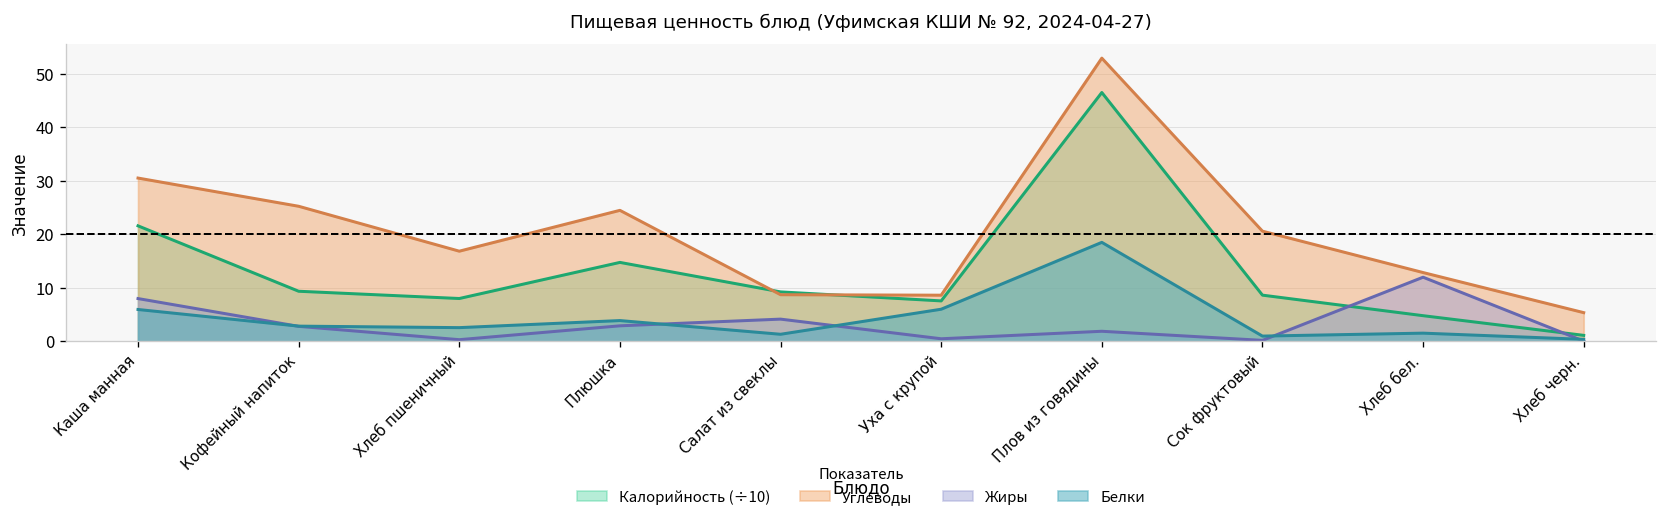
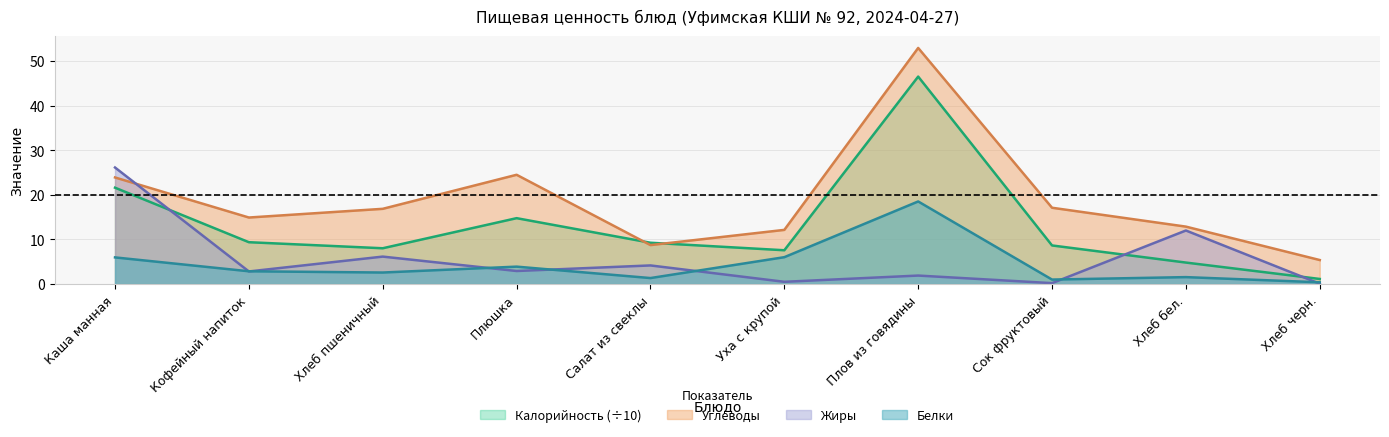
  {
    "Углеводы": {
-     "Каша манная": 31,
-     "Кофейный напиток": 25,
+     "Каша манная": 24,
+     "Кофейный напиток": 15,
      "Хлеб пшеничный": 17,
      "Плюшка": 24,
-     "Уха с крупой": 9,
+     "Уха с крупой": 12,
      "Плов из говядины": 53,
-     "Сок фруктовый": 21,
+     "Сок фруктовый": 17,
      "Хлеб бел.": 13,
      "Хлеб черн.": 5
    },
    "Жиры": {
-     "Каша манная": 8,
-     "Хлеб пшеничный": 0,
+     "Каша манная": 26,
+     "Хлеб пшеничный": 6,
      "Плюшка": 3,
      "Салат из свеклы": 4,
      "Уха с крупой": 1,
      "Плов из говядины": 2,
      "Сок фруктовый": 0,
      "Хлеб бел.": 12
    }
  }
